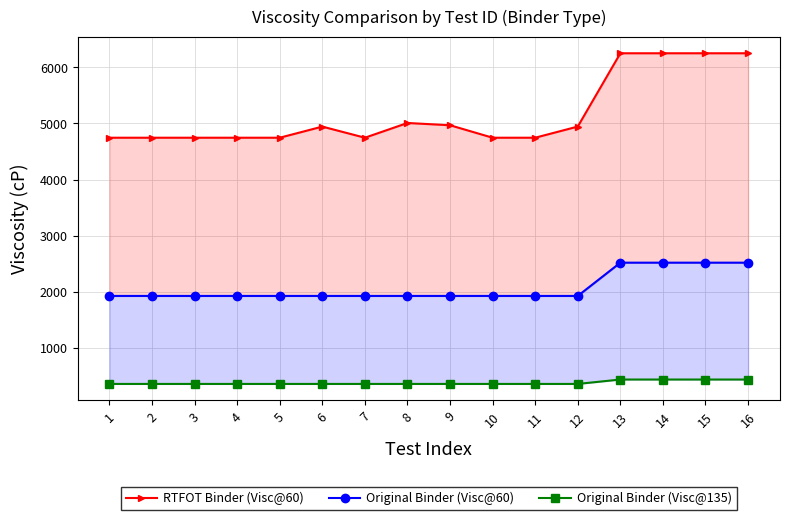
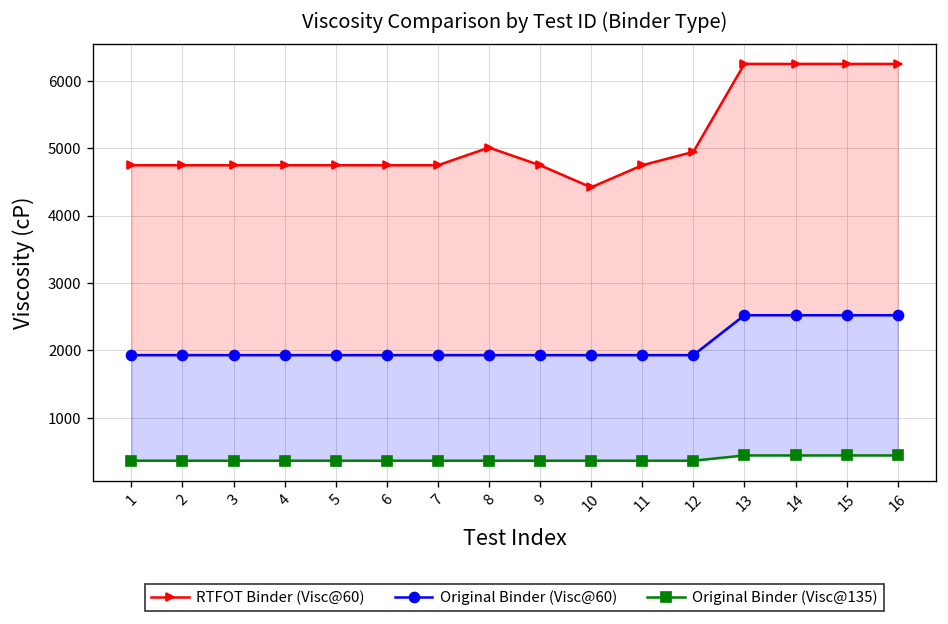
  {
    "RTFOT Binder (Visc@60)": {
      "1": 4700,
      "2": 4700,
      "3": 4700,
      "4": 4700,
      "5": 4700,
-     "6": 4900,
+     "6": 4700,
      "7": 4700,
      "8": 5000,
-     "9": 5000,
-     "10": 4700,
+     "9": 4700,
+     "10": 4400,
      "11": 4700,
      "12": 4900,
      "13": 6300,
      "14": 6300,
      "15": 6300,
      "16": 6300
    },
    "Original Binder (Visc@60)": {
      "1": 1900,
      "2": 1900,
      "3": 1900,
      "4": 1900,
      "5": 1900,
      "6": 1900,
      "7": 1900,
      "8": 1900,
      "9": 1900,
      "10": 1900,
      "11": 1900,
      "12": 1900,
      "13": 2500,
      "14": 2500,
      "15": 2500,
      "16": 2500
    },
    "Original Binder (Visc@135)": {
      "1": 400,
      "2": 400,
      "3": 400,
      "4": 400,
      "5": 400,
      "6": 400,
      "7": 400,
      "8": 400,
      "9": 400,
      "10": 400,
      "11": 400,
      "12": 400,
      "13": 400,
      "14": 400,
      "15": 400,
      "16": 400
    }
  }
